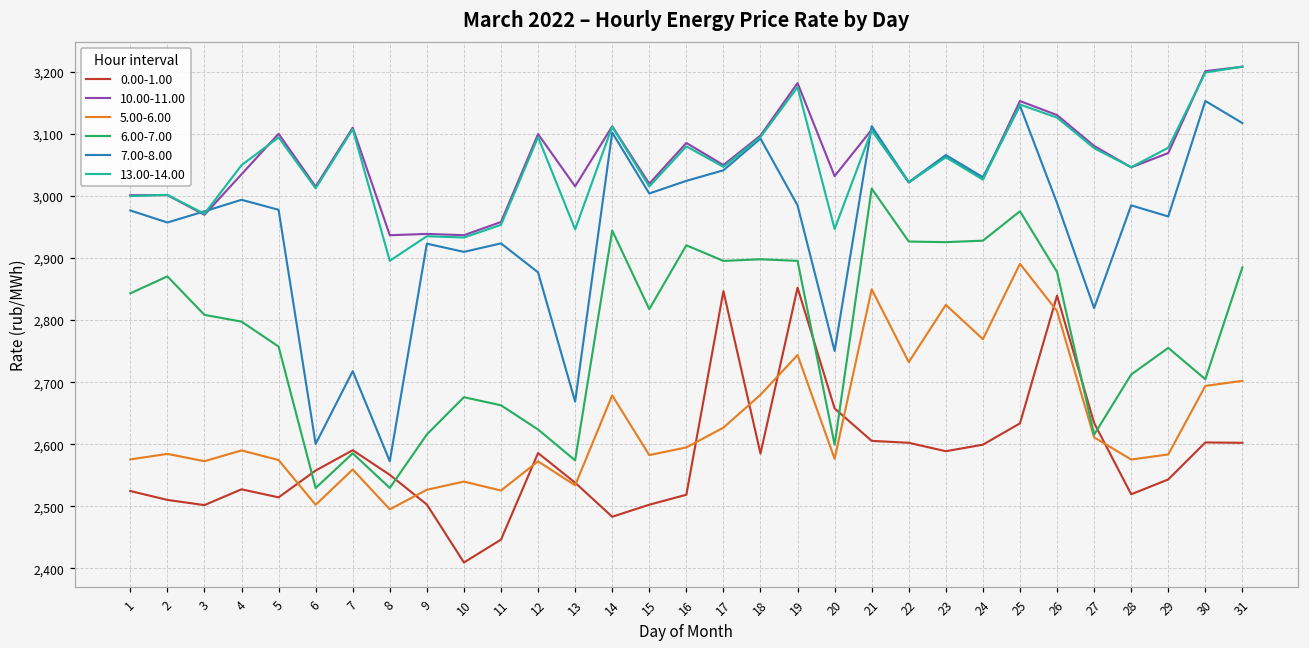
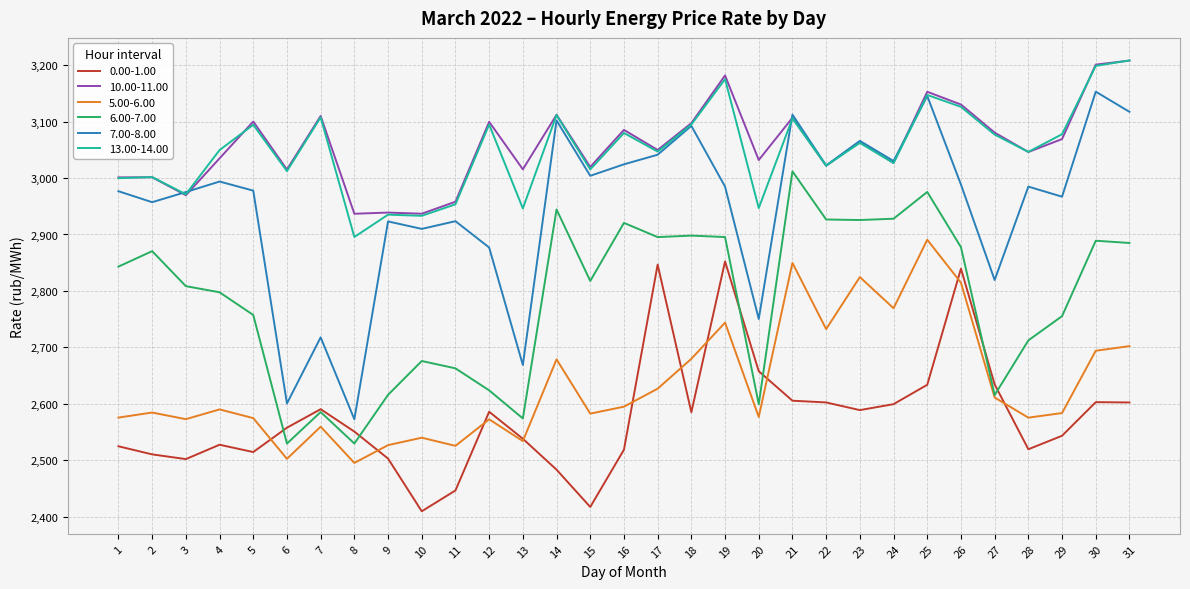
  {
    "0.00-1.00": {
      "1": "2,520",
      "2": "2,510",
      "3": "2,500",
      "4": "2,530",
      "5": "2,510",
      "6": "2,560",
      "7": "2,590",
      "8": "2,550",
      "9": "2,500",
      "10": "2,410",
      "11": "2,450",
      "12": "2,590",
      "14": "2,480",
-     "15": "2,500",
+     "15": "2,420",
      "16": "2,520",
      "17": "2,850",
      "18": "2,580",
      "19": "2,850",
      "20": "2,660",
      "21": "2,610",
      "22": "2,600",
      "23": "2,590",
      "24": "2,600",
      "25": "2,630",
      "26": "2,840",
      "27": "2,630",
      "28": "2,520",
      "29": "2,540",
      "30": "2,600",
      "31": "2,600"
    },
    "10.00-11.00": {
      "4": "3,030",
      "5": "3,100",
      "8": "2,940",
      "11": "2,960",
      "12": "3,100",
      "13": "3,020",
      "16": "3,090",
      "19": "3,180",
      "20": "3,030",
      "25": "3,150",
      "29": "3,070"
    },
    "5.00-6.00": {
      "1": "2,580",
      "2": "2,580",
      "3": "2,570",
      "4": "2,590",
      "5": "2,570",
      "6": "2,500",
      "7": "2,560",
      "8": "2,500",
      "9": "2,530",
      "10": "2,540",
      "11": "2,530",
      "12": "2,570",
      "14": "2,680",
      "15": "2,580",
      "16": "2,590",
      "17": "2,630",
      "18": "2,680",
      "19": "2,740",
      "20": "2,580",
      "21": "2,850",
      "22": "2,730",
      "23": "2,820",
      "24": "2,770",
      "25": "2,890",
      "26": "2,810",
      "28": "2,580",
      "29": "2,580",
      "30": "2,690",
      "31": "2,700"
    },
    "6.00-7.00": {
      "1": "2,840",
      "2": "2,870",
      "3": "2,810",
      "4": "2,800",
      "5": "2,760",
      "6": "2,530",
      "7": "2,590",
      "8": "2,530",
      "9": "2,620",
      "10": "2,680",
      "11": "2,660",
      "12": "2,620",
      "13": "2,570",
      "14": "2,940",
      "15": "2,820",
      "16": "2,920",
      "17": "2,900",
      "18": "2,900",
      "19": "2,900",
      "20": "2,600",
      "21": "3,010",
      "22": "2,930",
      "23": "2,930",
      "24": "2,930",
      "25": "2,980",
      "26": "2,880",
      "28": "2,710",
      "29": "2,760",
-     "30": "2,700",
+     "30": "2,890",
      "31": "2,880"
    },
    "7.00-8.00": {
      "1": "2,980",
      "2": "2,960",
      "4": "2,990",
      "5": "2,980",
      "6": "2,600",
      "7": "2,720",
      "8": "2,570",
      "9": "2,920",
      "10": "2,910",
      "11": "2,920",
      "12": "2,880",
      "13": "2,670",
      "14": "3,100",
      "15": "3,000",
      "16": "3,020",
      "17": "3,040",
      "19": "2,980",
      "20": "2,750",
      "21": "3,110",
      "26": "2,990",
      "27": "2,820",
      "28": "2,980",
      "29": "2,970",
      "30": "3,150",
      "31": "3,120"
    },
    "13.00-14.00": {
      "4": "3,050",
      "5": "3,090",
      "8": "2,900",
      "11": "2,950",
      "12": "3,090",
      "13": "2,950",
      "16": "3,080",
      "19": "3,180",
      "20": "2,950",
      "29": "3,080"
    }
  }
